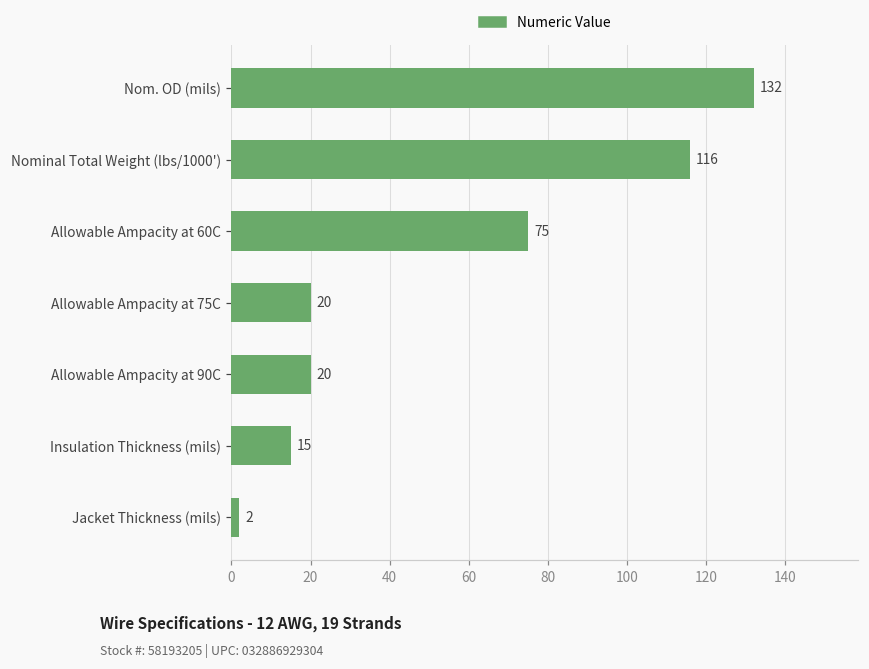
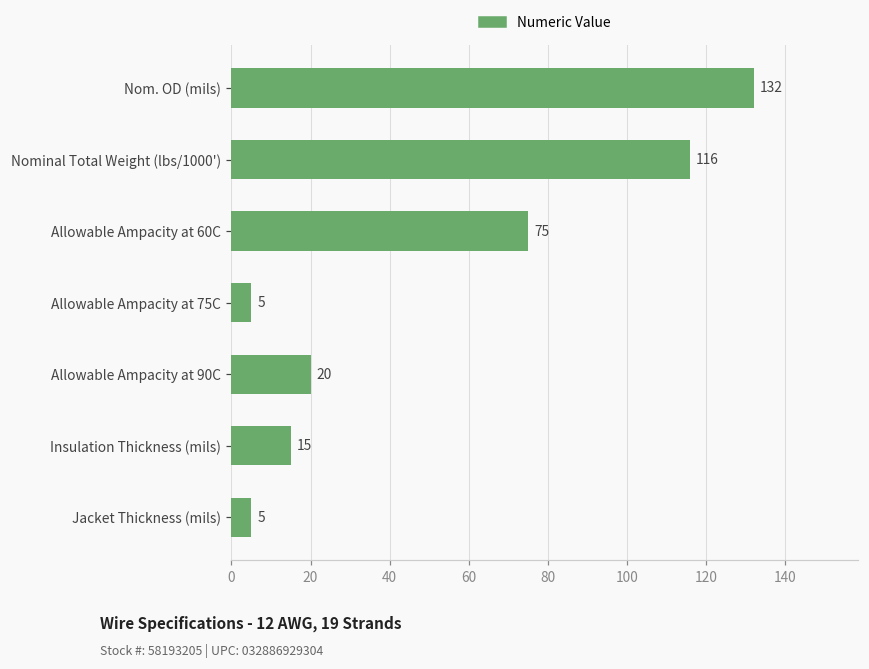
  {
    "Nom. OD (mils)": 132,
    "Nominal Total Weight (lbs/1000')": 116,
    "Allowable Ampacity at 60C": 75,
-   "Allowable Ampacity at 75C": 20,
+   "Allowable Ampacity at 75C": 5,
    "Allowable Ampacity at 90C": 20,
    "Insulation Thickness (mils)": 15,
-   "Jacket Thickness (mils)": 2
+   "Jacket Thickness (mils)": 5
  }
